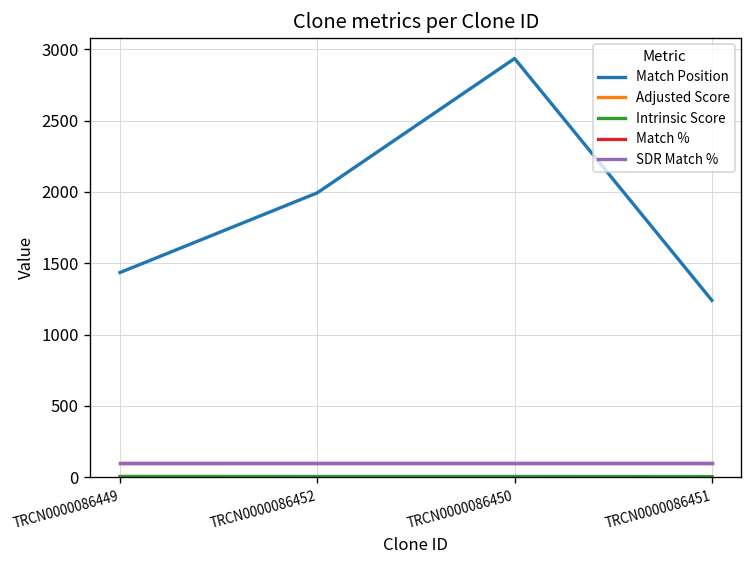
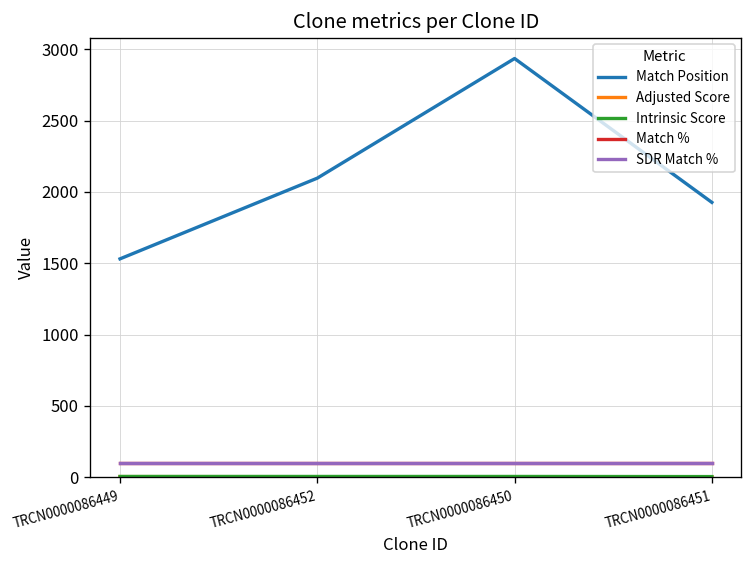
  {
    "Match Position": {
-     "TRCN0000086449": 1440,
-     "TRCN0000086452": 1990,
+     "TRCN0000086449": 1530,
+     "TRCN0000086452": 2100,
      "TRCN0000086450": 2940,
-     "TRCN0000086451": 1240
+     "TRCN0000086451": 1930
    },
    "Intrinsic Score": {
      "TRCN0000086449": 0,
      "TRCN0000086452": 0,
      "TRCN0000086450": 0,
      "TRCN0000086451": 0
    },
    "SDR Match %": {
      "TRCN0000086449": 100,
      "TRCN0000086452": 100,
      "TRCN0000086450": 100,
      "TRCN0000086451": 100
    }
  }
